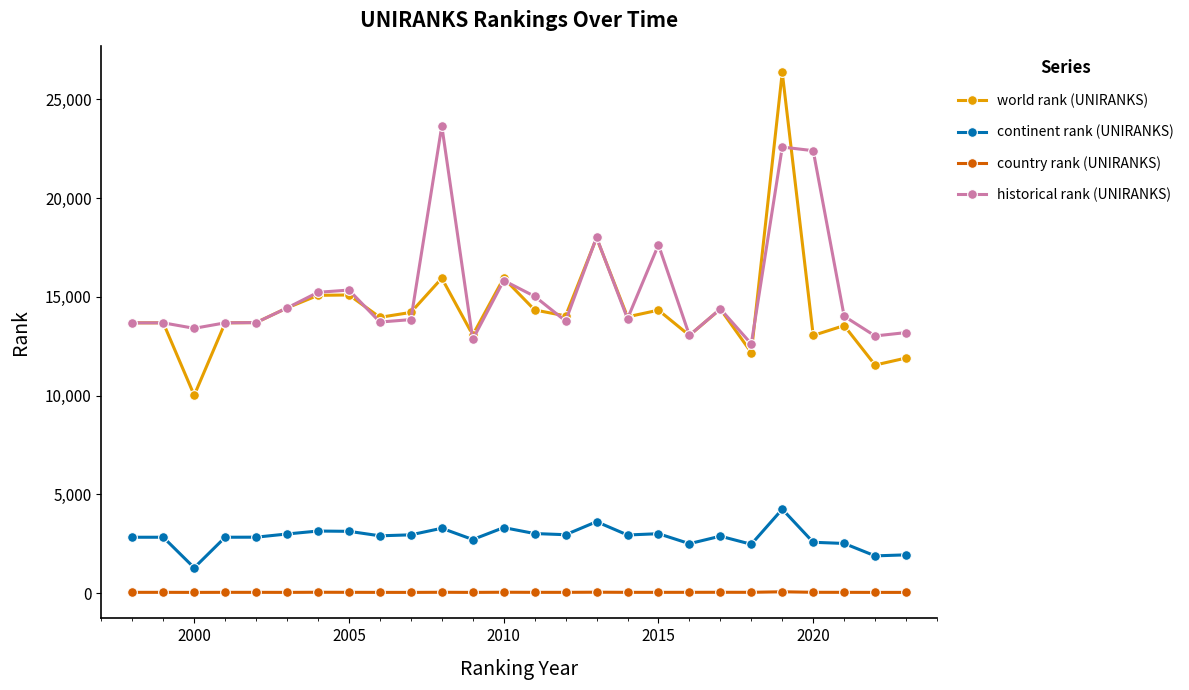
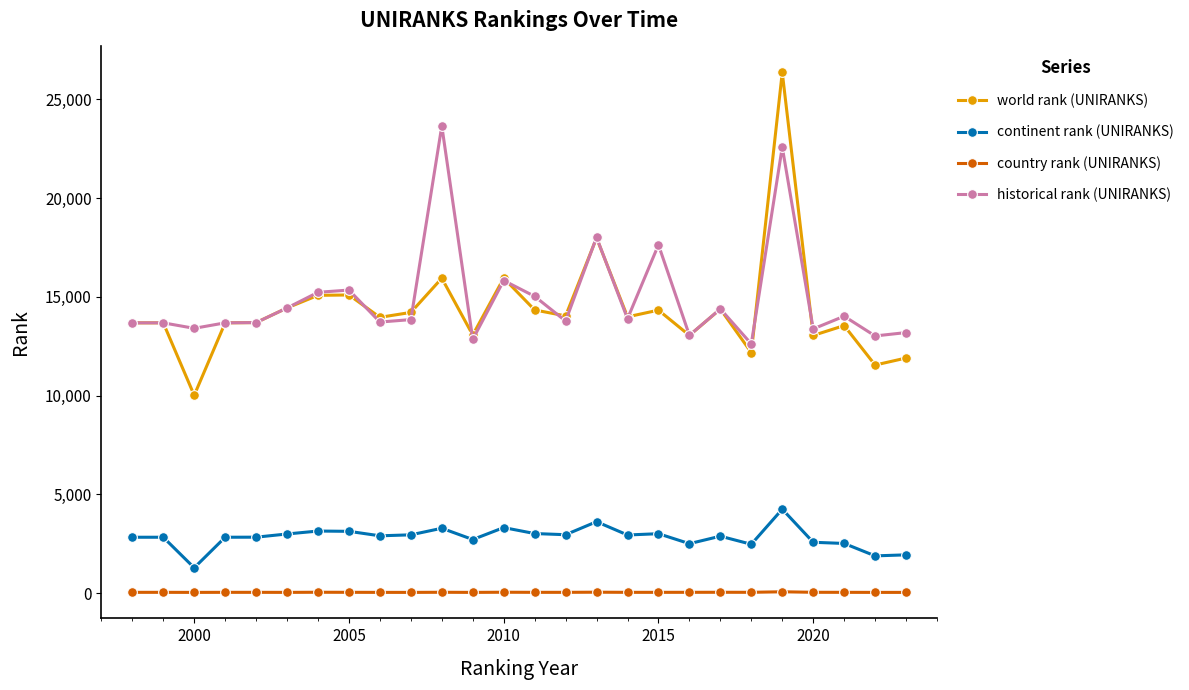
  {
    "world rank (UNIRANKS)": {
      "2000": "10,000",
      "2005": "15,100",
      "2015": "14,300",
      "2020": "13,000"
    },
    "continent rank (UNIRANKS)": {
      "2000": "1,300",
      "2005": "3,100",
      "2010": "3,300",
      "2015": "3,000",
      "2020": "2,600"
    },
    "country rank (UNIRANKS)": {
      "2000": "0",
      "2005": "0",
      "2010": "0",
      "2015": "0",
      "2020": "0"
    },
    "historical rank (UNIRANKS)": {
      "2000": "13,400",
      "2005": "15,300",
      "2015": "17,600",
-     "2020": "22,400"
+     "2020": "13,400"
    }
  }
